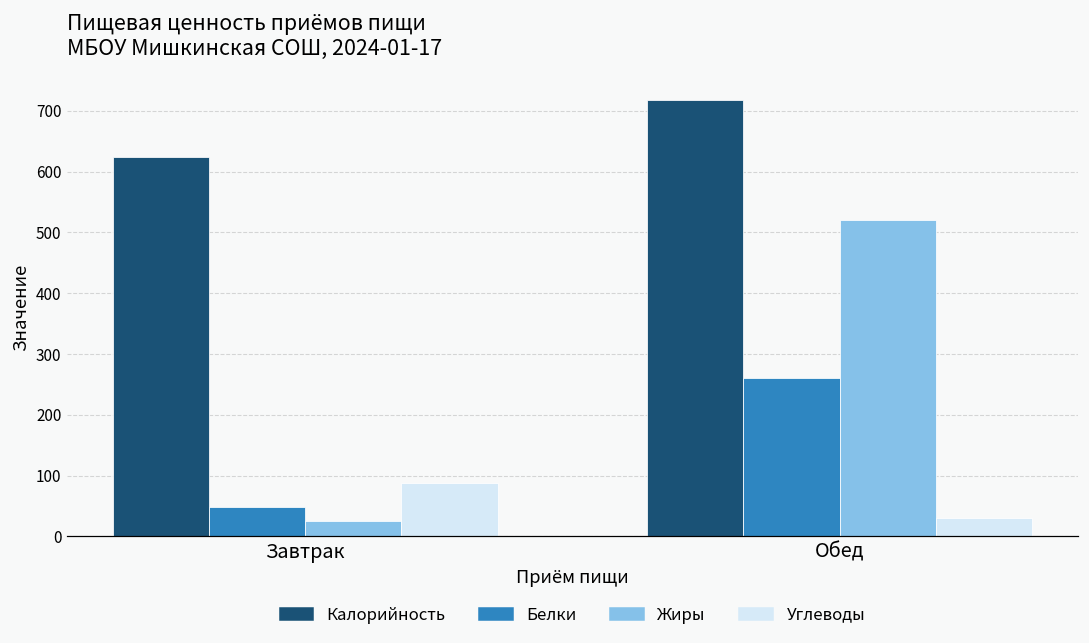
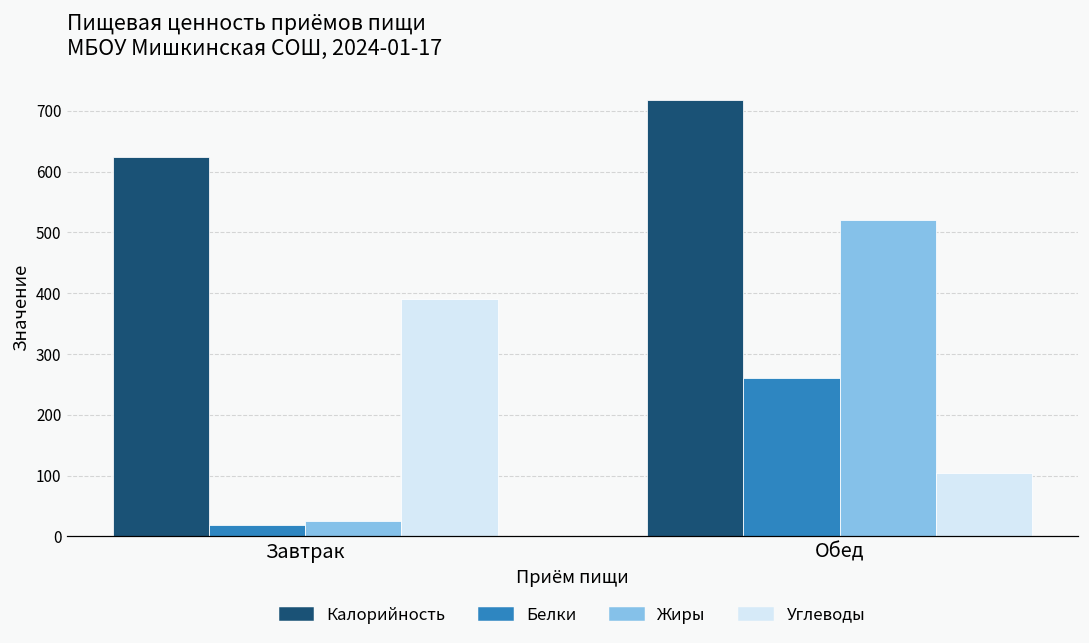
  {
    "Калорийность": {
      "Завтрак": 620,
      "Обед": 720
    },
    "Белки": {
-     "Завтрак": 50,
+     "Завтрак": 20,
      "Обед": 260
    },
    "Жиры": {
      "Завтрак": 30,
      "Обед": 520
    },
    "Углеводы": {
-     "Завтрак": 90,
-     "Обед": 30
+     "Завтрак": 390,
+     "Обед": 100
    }
  }
